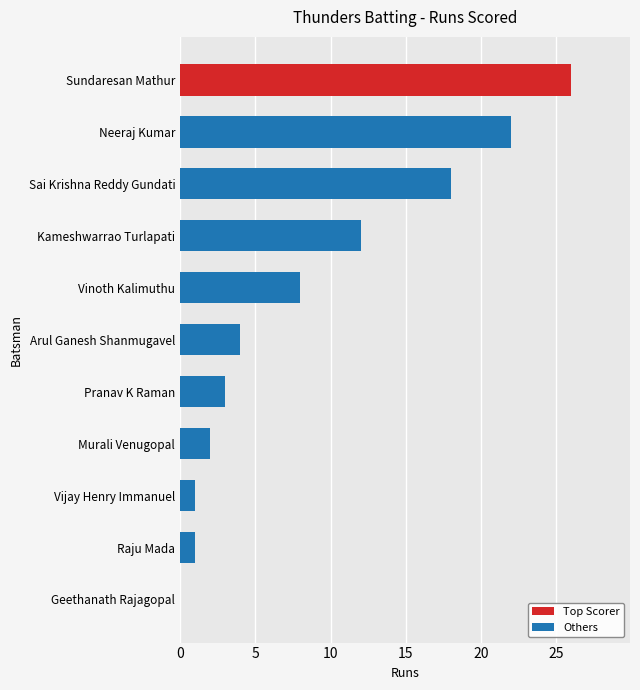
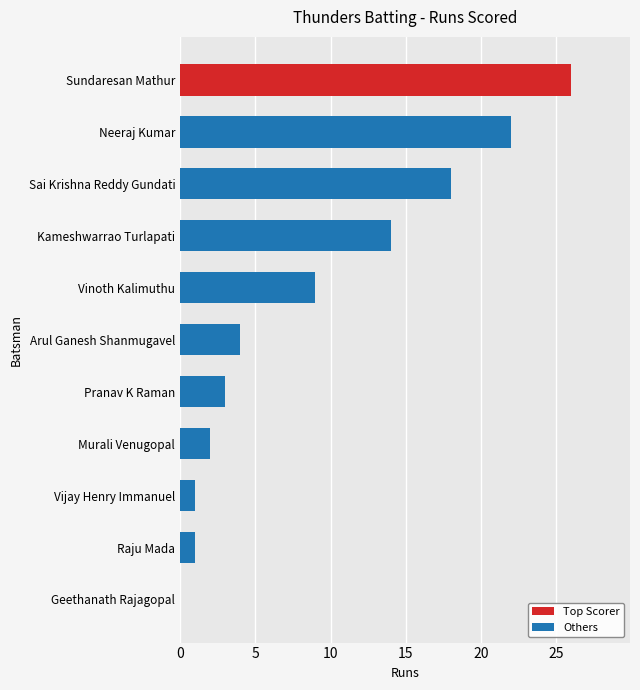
  {
    "Sundaresan Mathur": 26,
    "Neeraj Kumar": 22,
    "Sai Krishna Reddy Gundati": 18,
-   "Kameshwarrao Turlapati": 12,
-   "Vinoth Kalimuthu": 8,
+   "Kameshwarrao Turlapati": 14,
+   "Vinoth Kalimuthu": 9,
    "Arul Ganesh Shanmugavel": 4,
    "Pranav K Raman": 3,
    "Murali Venugopal": 2,
    "Vijay Henry Immanuel": 1,
    "Raju Mada": 1,
    "Geethanath Rajagopal": 0
  }
